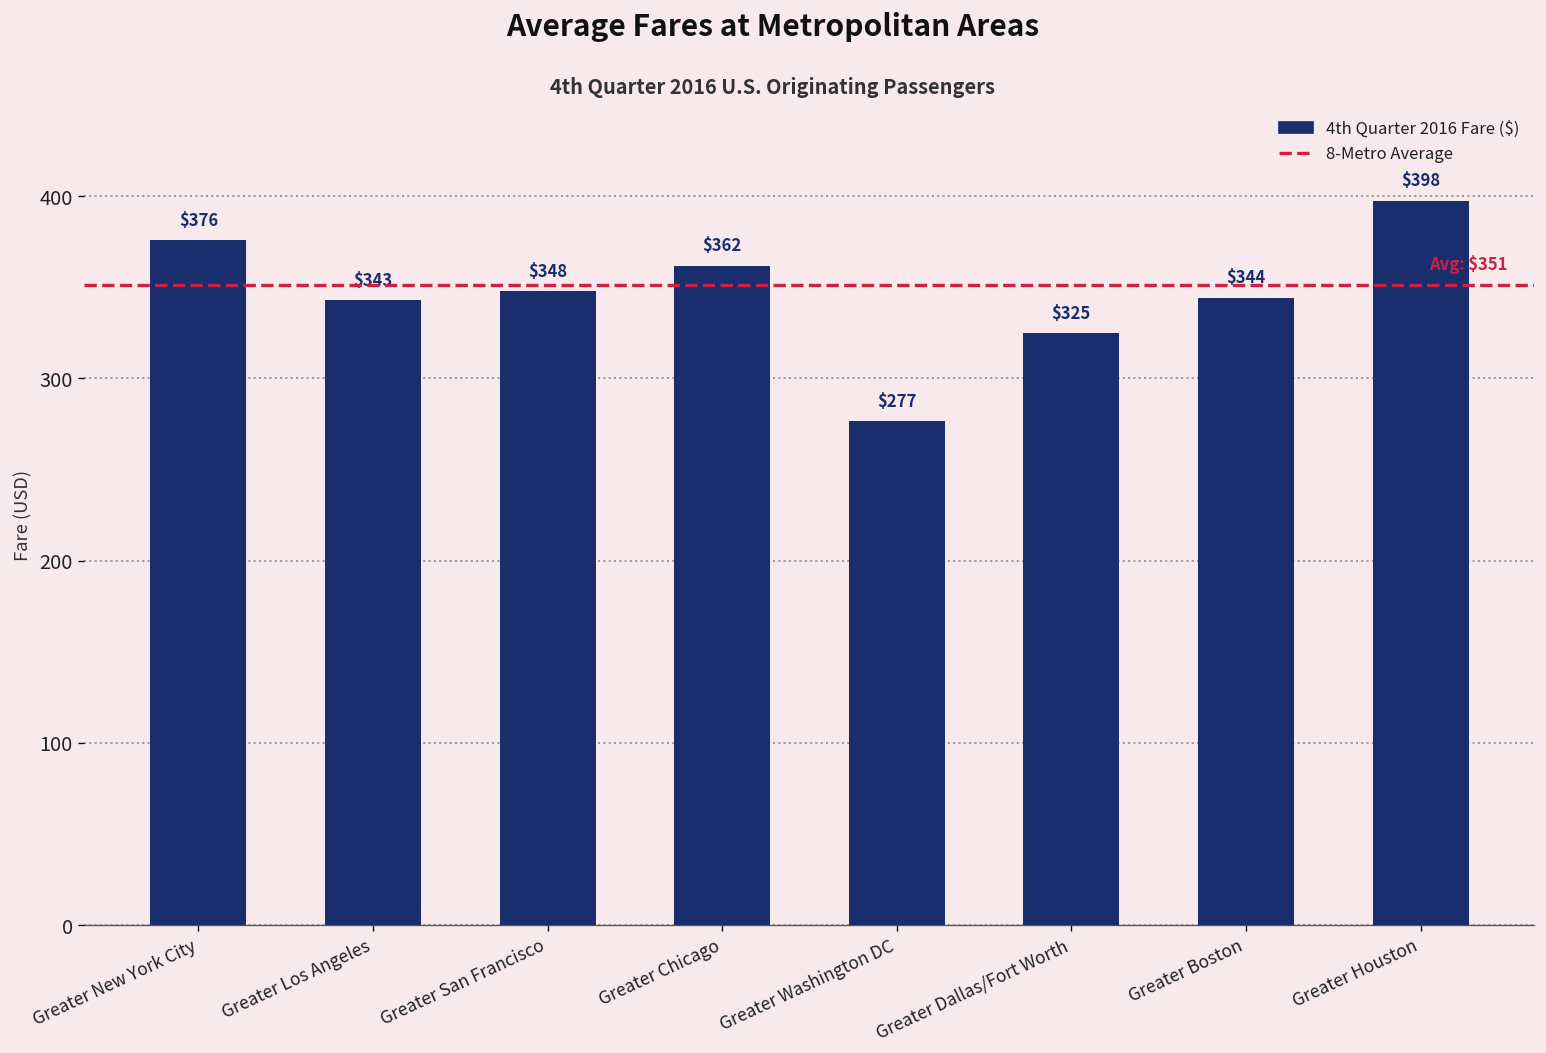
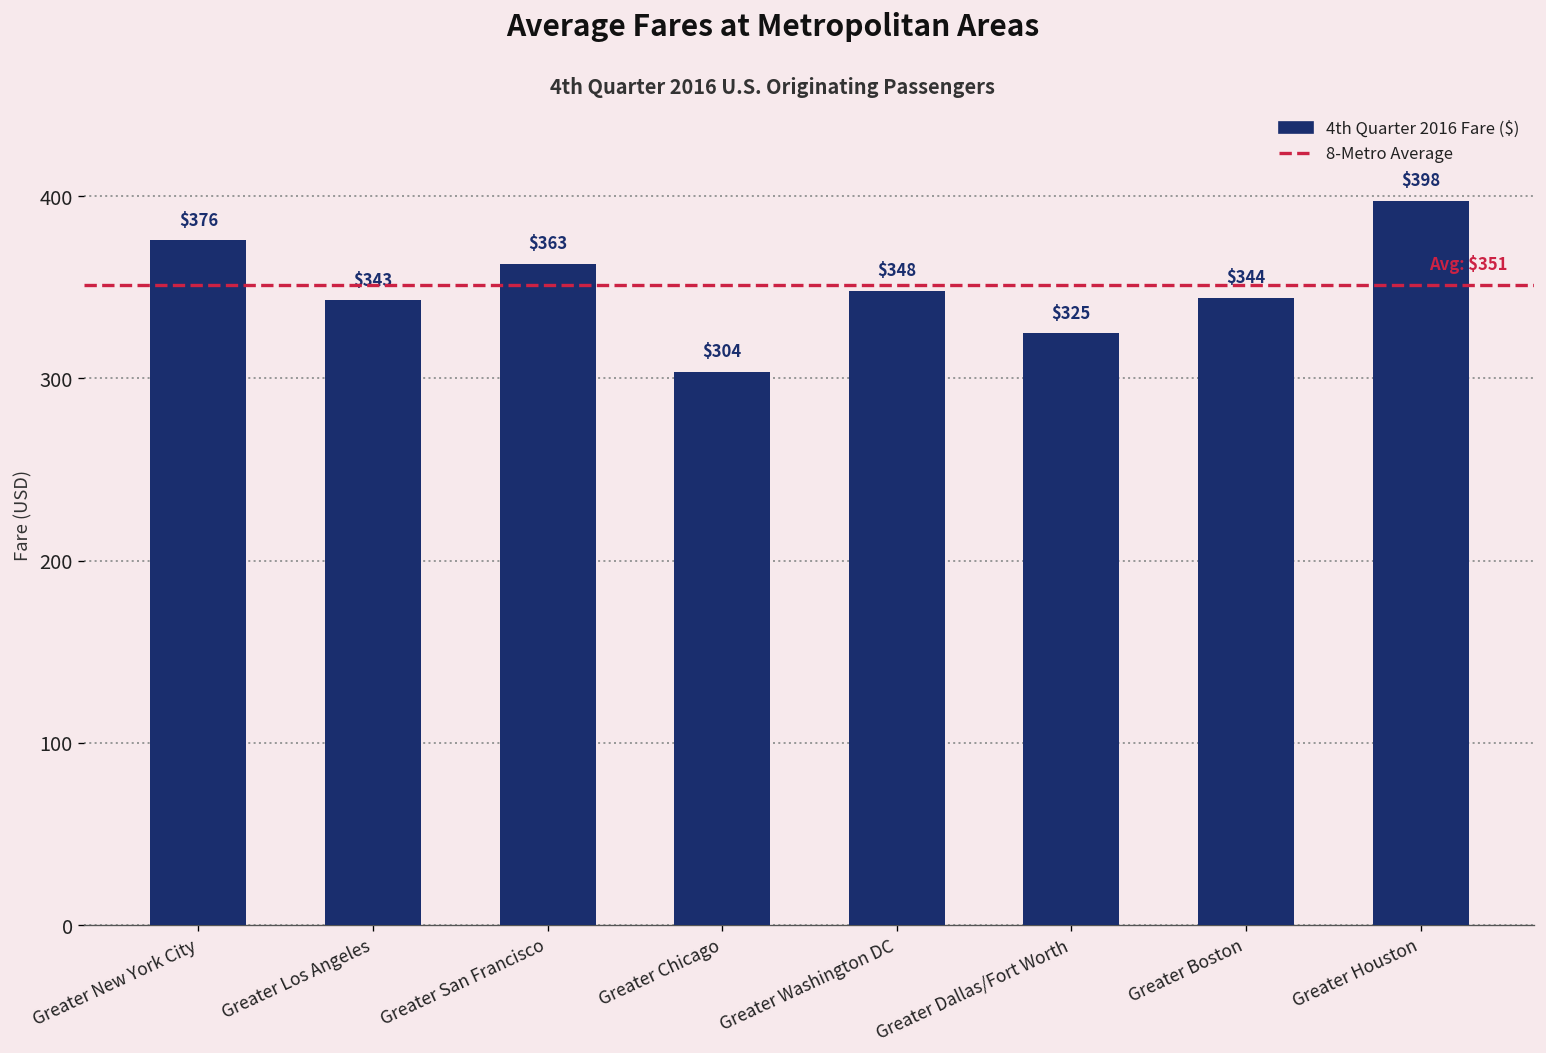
  {
    "Greater New York City": "$376",
    "Greater Los Angeles": "$343",
-   "Greater San Francisco": "$348",
-   "Greater Chicago": "$362",
-   "Greater Washington DC": "$277",
+   "Greater San Francisco": "$363",
+   "Greater Chicago": "$304",
+   "Greater Washington DC": "$348",
    "Greater Dallas/Fort Worth": "$325",
    "Greater Boston": "$344",
    "Greater Houston": "$398"
  }
